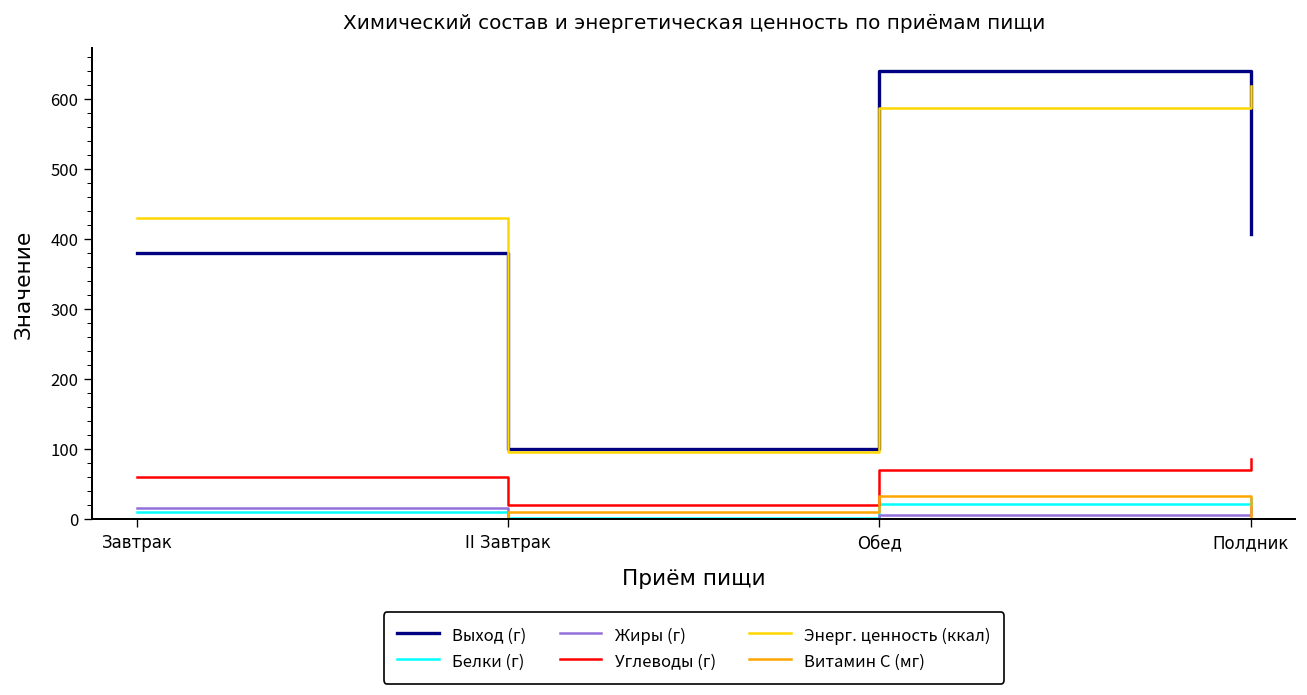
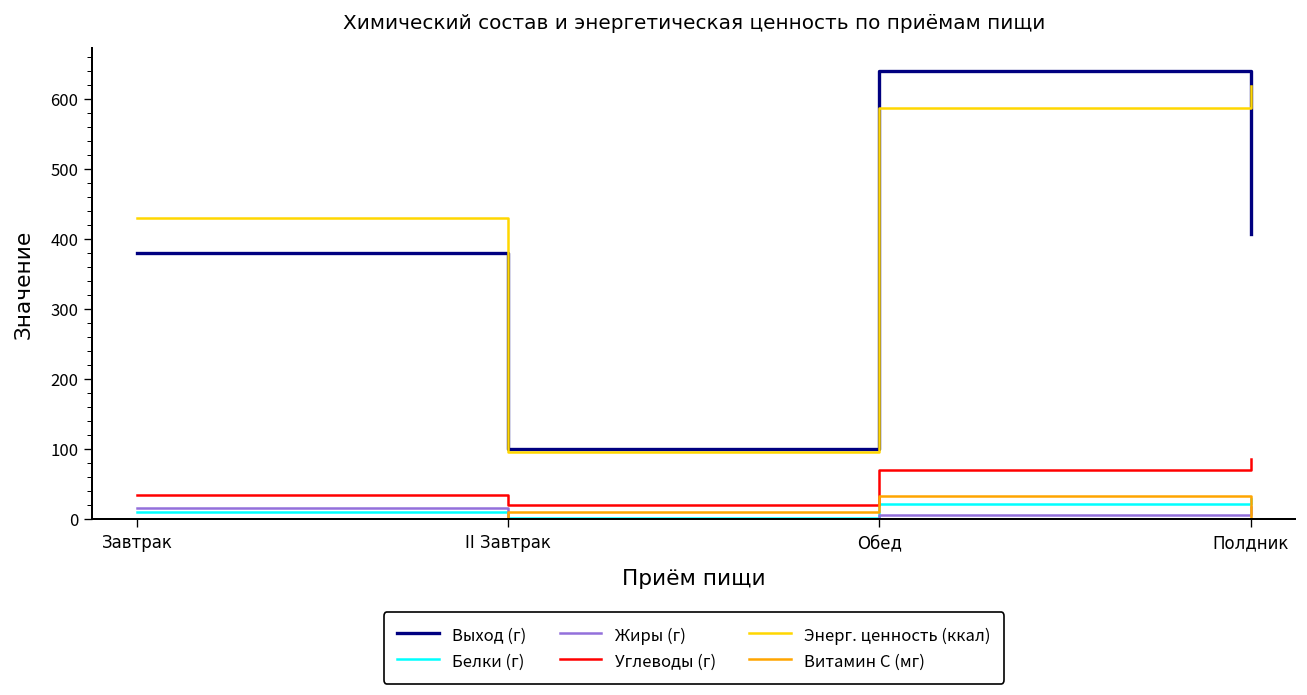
  {
    "Выход (г)": {
      "Завтрак": 380,
      "Обед": 640,
      "Полдник": 410
    },
    "Белки (г)": {
      "Завтрак": 10,
      "Обед": 20,
      "Полдник": 30
    },
    "Жиры (г)": {
      "Завтрак": 20,
      "Обед": 10,
      "Полдник": 20
    },
    "Углеводы (г)": {
-     "Завтрак": 60,
+     "Завтрак": 40,
      "II Завтрак": 20,
      "Обед": 70,
      "Полдник": 90
    }
  }
